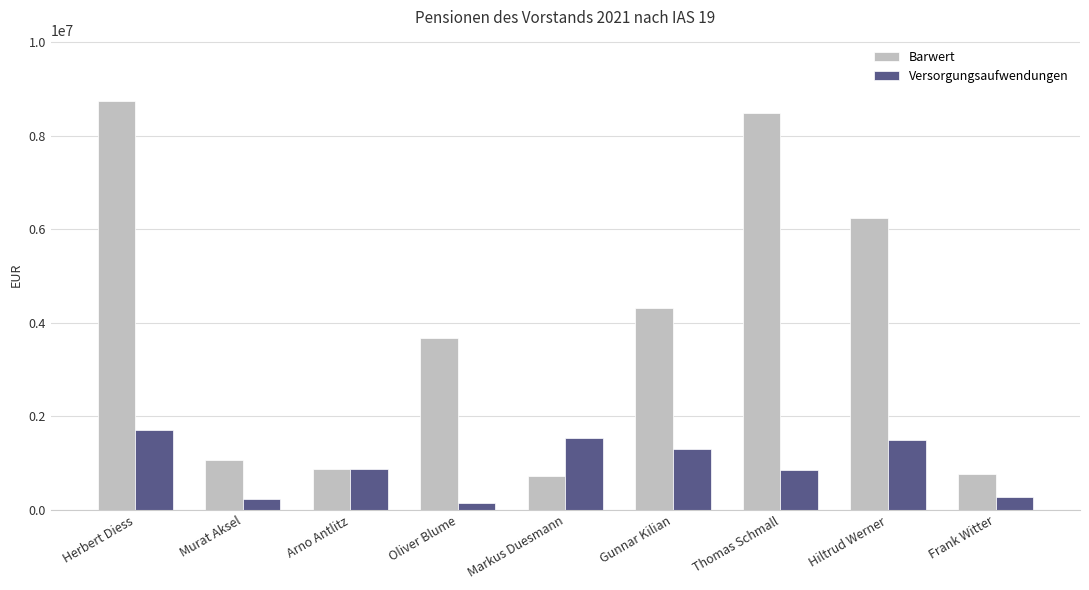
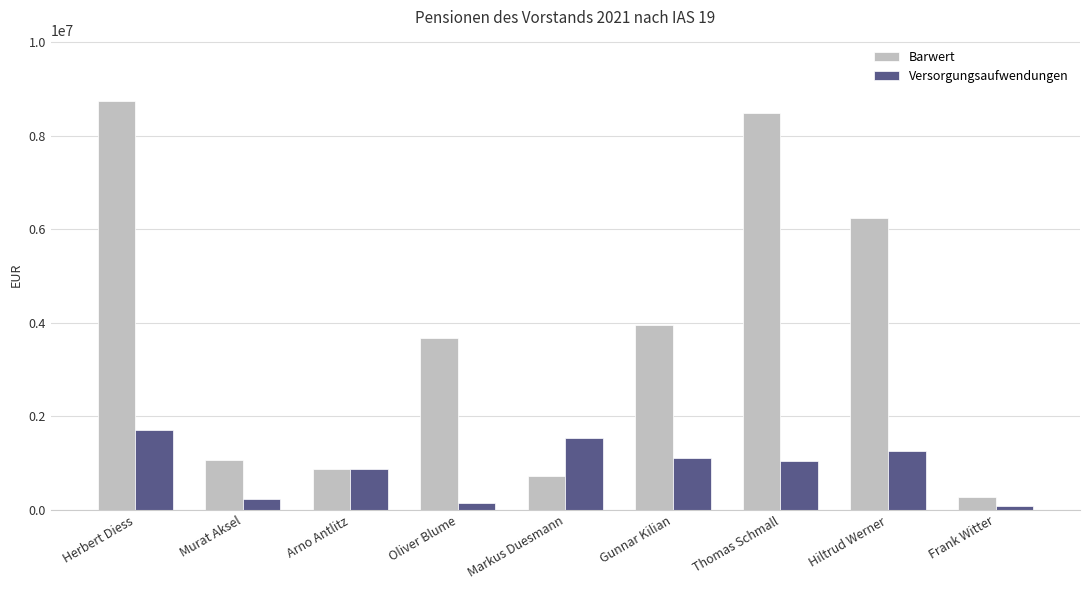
  {
    "Barwert": {
      "Herbert Diess": 8700000,
      "Murat Aksel": 1100000,
      "Arno Antlitz": 900000,
      "Oliver Blume": 3700000,
      "Markus Duesmann": 700000,
-     "Gunnar Kilian": 4300000,
+     "Gunnar Kilian": 4000000,
      "Thomas Schmall": 8500000,
      "Hiltrud Werner": 6200000,
-     "Frank Witter": 800000
+     "Frank Witter": 300000
    },
    "Versorgungsaufwendungen": {
      "Herbert Diess": 1700000,
      "Murat Aksel": 200000,
      "Arno Antlitz": 900000,
      "Oliver Blume": 100000,
      "Markus Duesmann": 1500000,
-     "Gunnar Kilian": 1300000,
-     "Thomas Schmall": 900000,
-     "Hiltrud Werner": 1500000,
-     "Frank Witter": 300000
+     "Gunnar Kilian": 1100000,
+     "Thomas Schmall": 1000000,
+     "Hiltrud Werner": 1300000,
+     "Frank Witter": 100000
    }
  }
